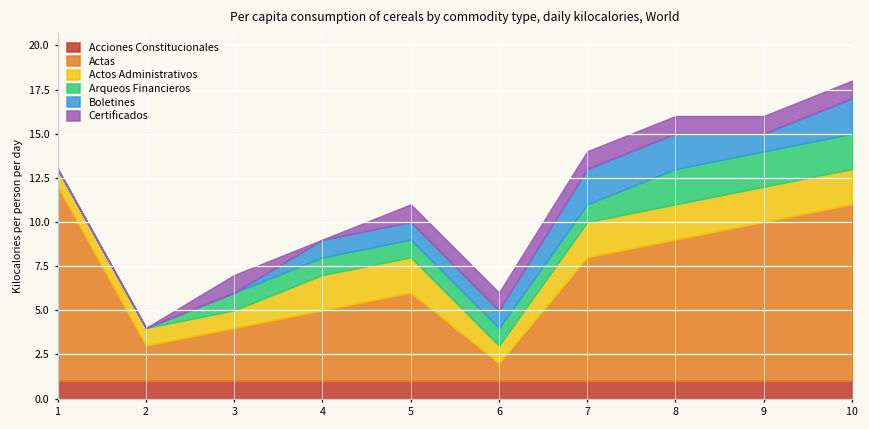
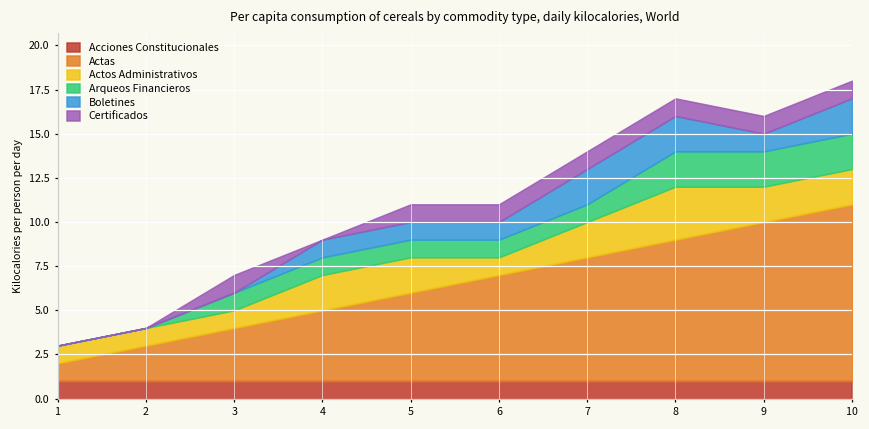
  {
    "Acciones Constitucionales": {
      "1": 1,
      "2": 1,
      "3": 1,
      "4": 1,
      "5": 1,
      "6": 1,
      "7": 1,
      "8": 1,
      "9": 1,
      "10": 1
    },
    "Actas": {
-     "1": 11,
+     "1": 1,
      "2": 2,
      "3": 3,
      "4": 4,
      "5": 5,
-     "6": 1,
+     "6": 6,
      "7": 7,
      "8": 8,
      "9": 9,
      "10": 10
    },
    "Actos Administrativos": {
      "3": 1,
      "4": 2,
      "5": 2,
      "6": 1,
      "7": 2,
-     "8": 2,
+     "8": 3,
      "9": 2,
      "10": 2
    },
    "Arqueos Financieros": {
      "4": 1,
      "5": 1,
      "6": 1,
      "7": 1,
      "8": 2,
      "9": 2,
      "10": 2
    },
    "Boletines": {
      "5": 1,
      "6": 1,
      "7": 2,
      "8": 2,
      "9": 1,
      "10": 2
    },
    "Certificados": {
      "3": 1,
      "5": 1,
      "6": 1,
      "7": 1,
      "8": 1,
      "9": 1,
      "10": 1
    }
  }
